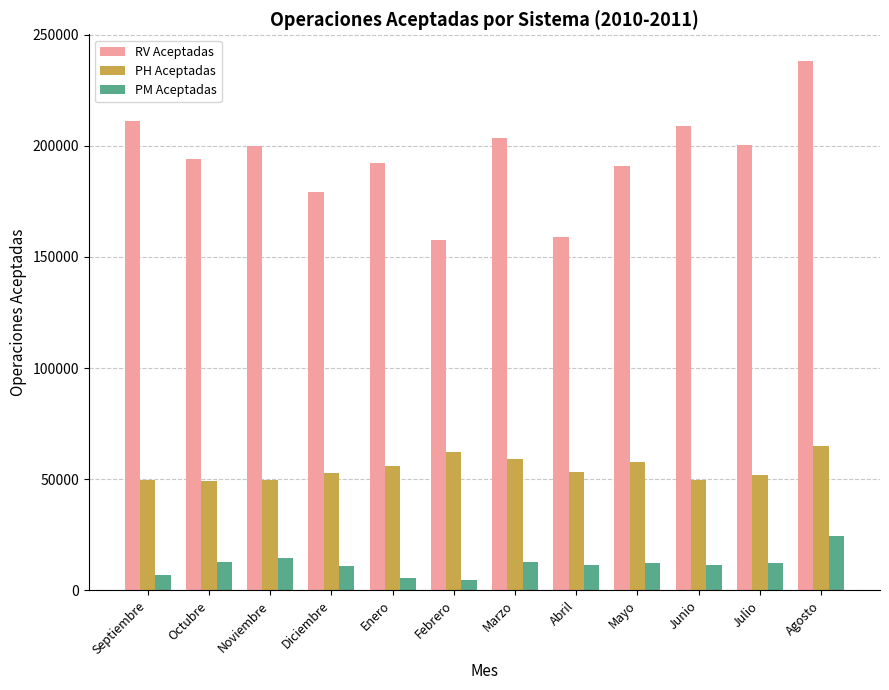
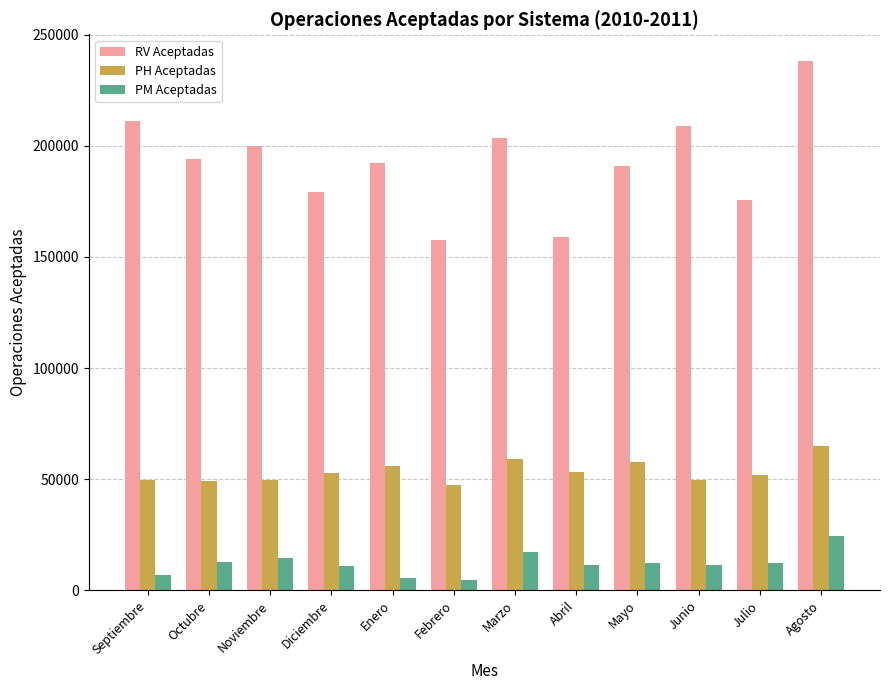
  {
    "RV Aceptadas": {
      "Septiembre": 211000,
      "Octubre": 194000,
      "Noviembre": 200000,
      "Diciembre": 179000,
      "Enero": 192000,
      "Febrero": 157000,
      "Marzo": 203000,
      "Abril": 159000,
      "Mayo": 191000,
      "Junio": 209000,
-     "Julio": 200000,
+     "Julio": 176000,
      "Agosto": 238000
    },
    "PH Aceptadas": {
      "Septiembre": 50000,
      "Octubre": 49000,
      "Noviembre": 50000,
      "Diciembre": 53000,
      "Enero": 56000,
-     "Febrero": 62000,
+     "Febrero": 47000,
      "Marzo": 59000,
      "Abril": 53000,
      "Mayo": 58000,
      "Junio": 50000,
      "Julio": 52000,
      "Agosto": 65000
    },
    "PM Aceptadas": {
      "Septiembre": 7000,
      "Octubre": 13000,
      "Noviembre": 15000,
      "Diciembre": 11000,
      "Enero": 6000,
      "Febrero": 5000,
-     "Marzo": 13000,
+     "Marzo": 17000,
      "Abril": 12000,
      "Mayo": 12000,
      "Junio": 11000,
      "Julio": 12000,
      "Agosto": 25000
    }
  }
